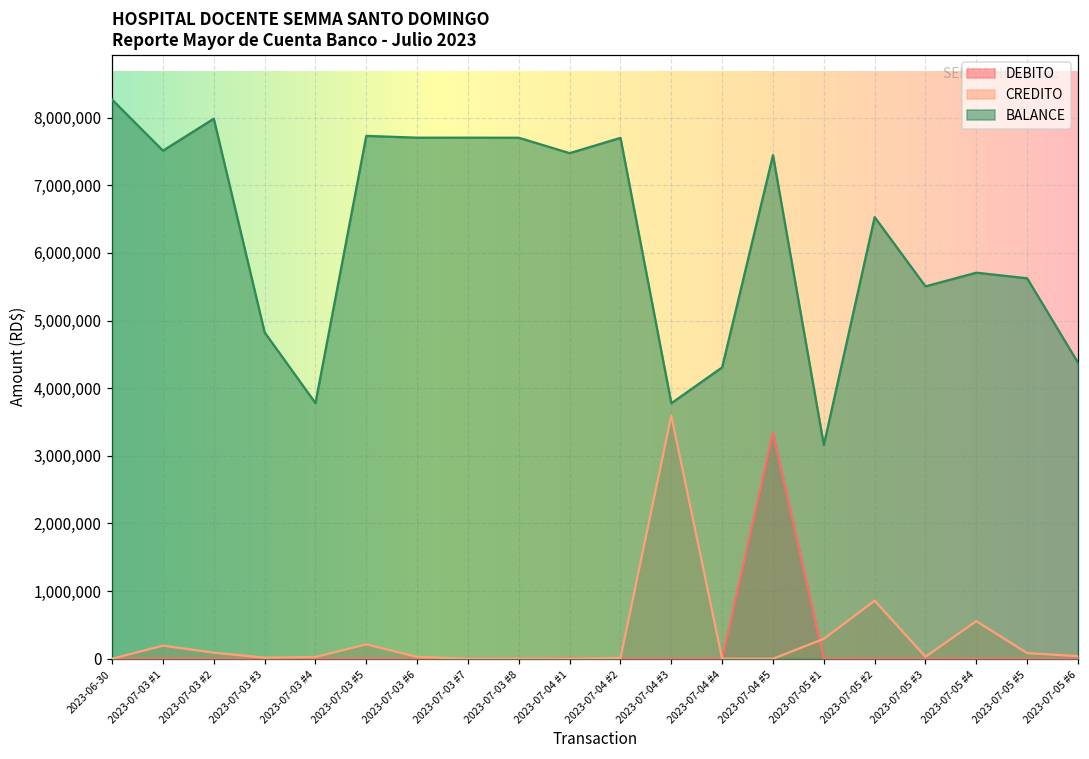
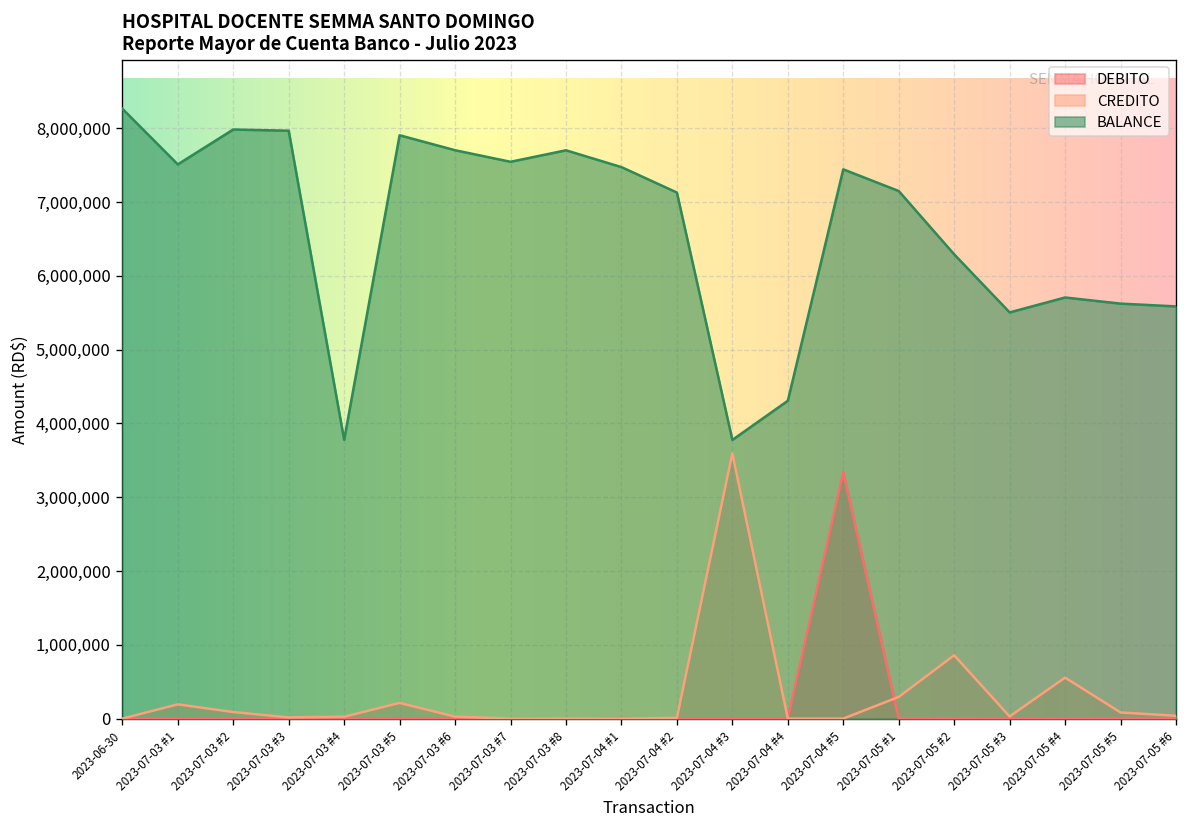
  {
    "BALANCE": {
      "2023-06-30": "8,300,000",
      "2023-07-03 #1": "7,500,000",
      "2023-07-03 #2": "8,000,000",
-     "2023-07-03 #3": "4,800,000",
+     "2023-07-03 #3": "8,000,000",
      "2023-07-03 #4": "3,800,000",
-     "2023-07-03 #5": "7,700,000",
+     "2023-07-03 #5": "7,900,000",
      "2023-07-03 #6": "7,700,000",
-     "2023-07-03 #7": "7,700,000",
+     "2023-07-03 #7": "7,500,000",
      "2023-07-03 #8": "7,700,000",
      "2023-07-04 #1": "7,500,000",
-     "2023-07-04 #2": "7,700,000",
+     "2023-07-04 #2": "7,100,000",
      "2023-07-04 #3": "3,800,000",
      "2023-07-04 #4": "4,300,000",
      "2023-07-04 #5": "7,400,000",
-     "2023-07-05 #1": "3,200,000",
-     "2023-07-05 #2": "6,500,000",
+     "2023-07-05 #1": "7,200,000",
+     "2023-07-05 #2": "6,300,000",
      "2023-07-05 #3": "5,500,000",
      "2023-07-05 #4": "5,700,000",
      "2023-07-05 #5": "5,600,000",
-     "2023-07-05 #6": "4,400,000"
+     "2023-07-05 #6": "5,600,000"
    }
  }
